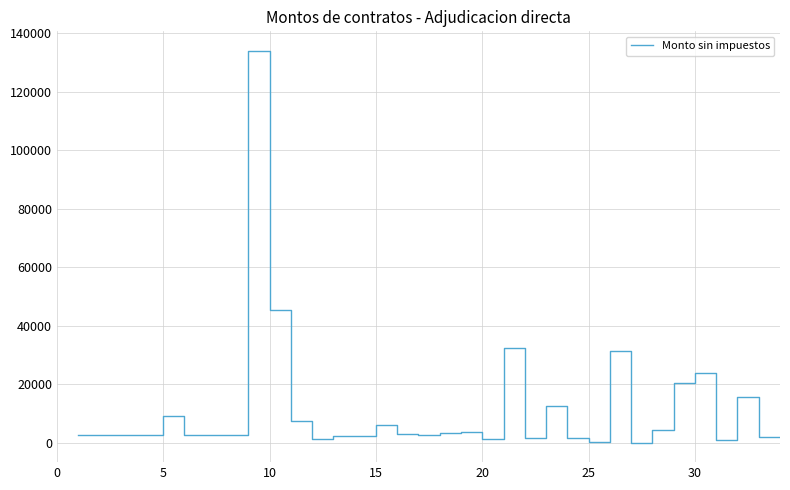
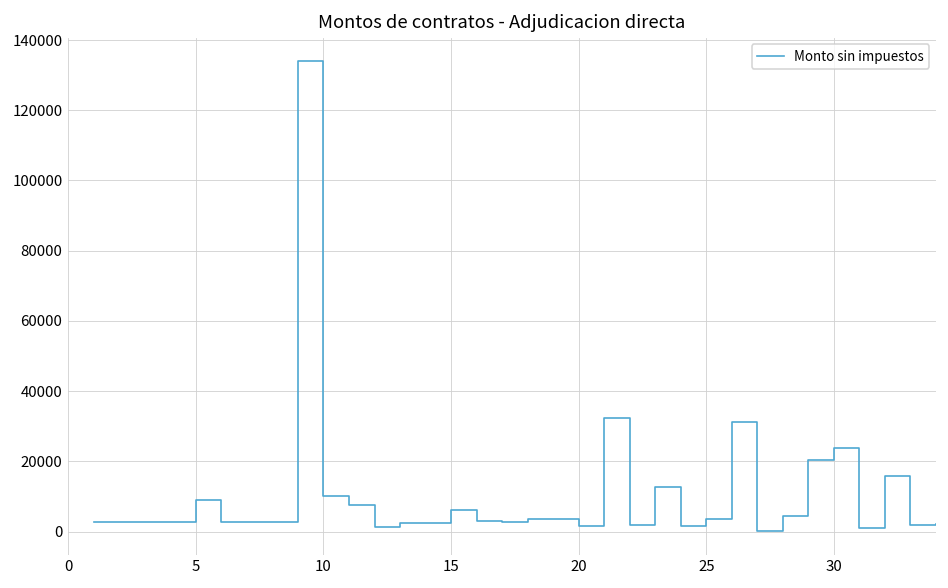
  {
    "5": 9000,
-   "10": 45000,
+   "10": 10000,
    "15": 6000,
    "20": 2000,
-   "25": 0,
+   "25": 4000,
    "30": 24000
  }
